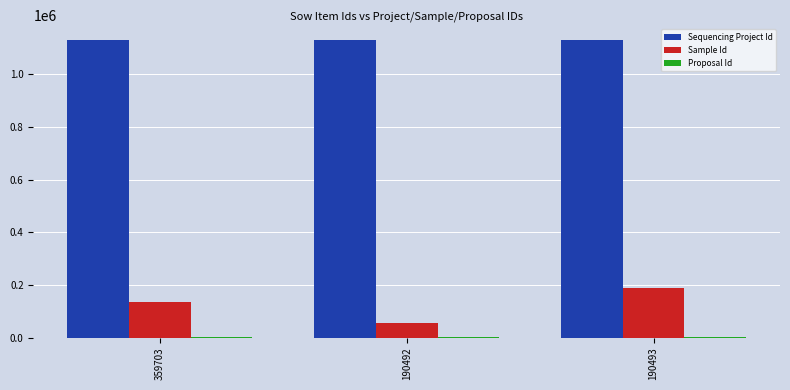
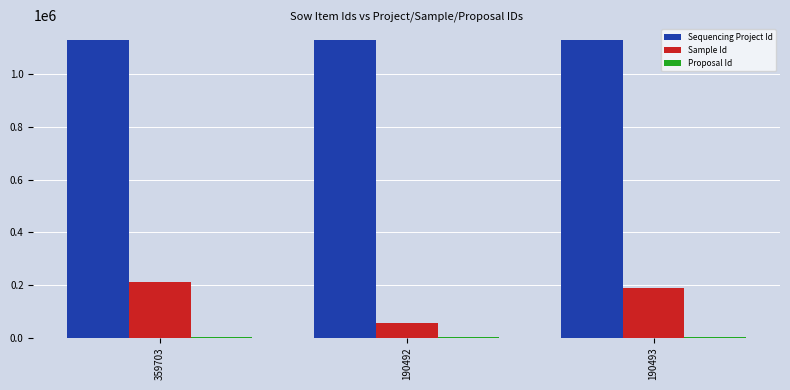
  {
    "Sequencing Project Id": {
      "359703": 1130000,
      "190492": 1130000,
      "190493": 1130000
    },
    "Sample Id": {
-     "359703": 130000,
+     "359703": 210000,
      "190492": 50000,
      "190493": 190000
    }
  }
